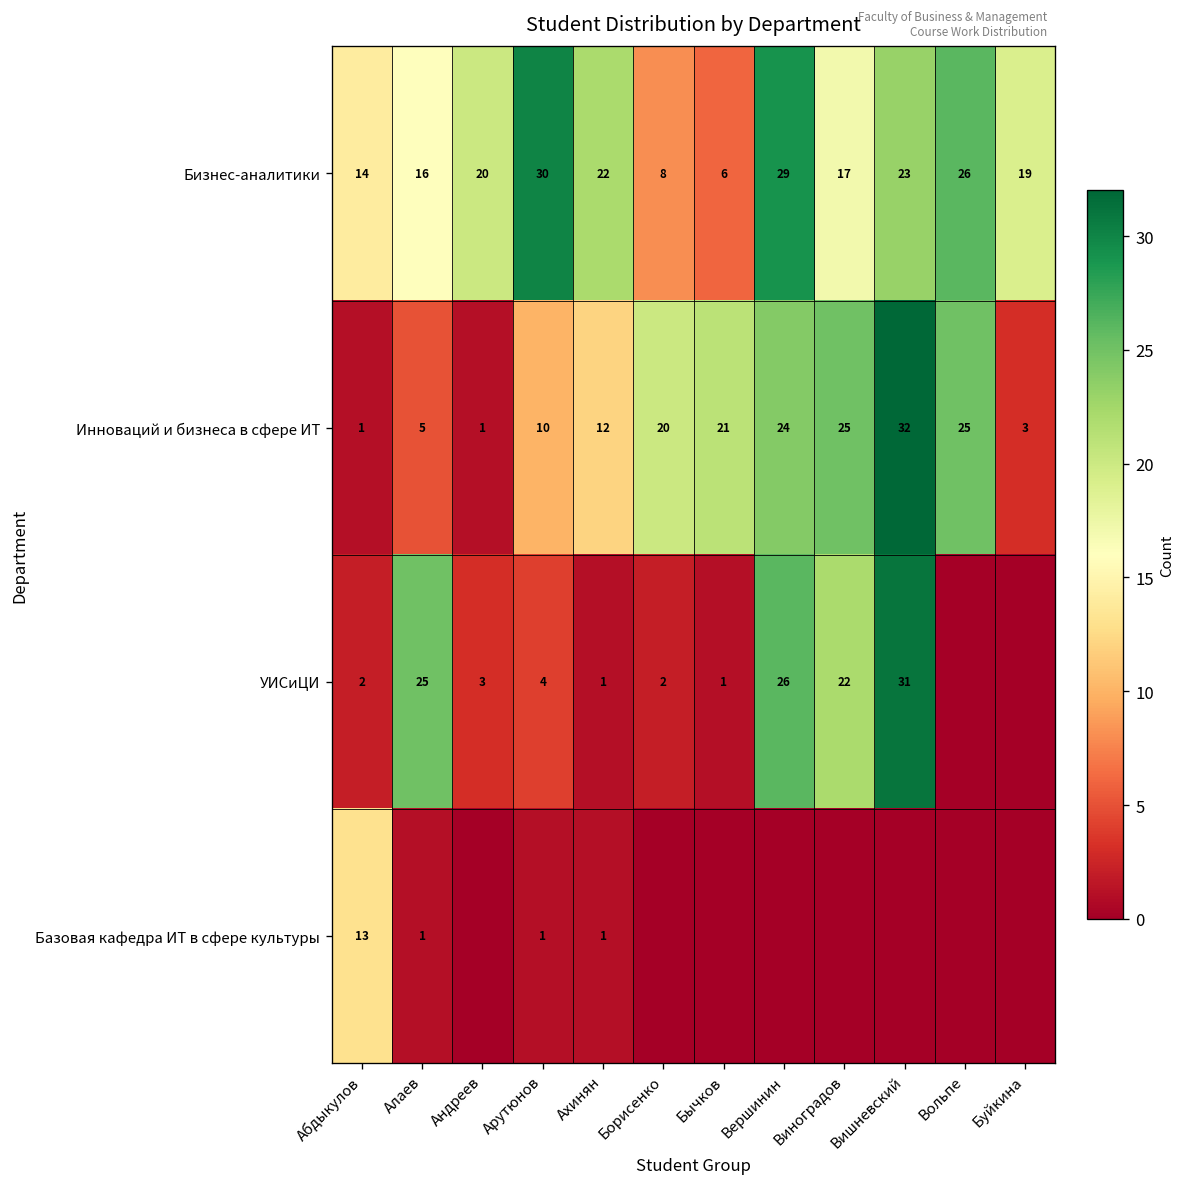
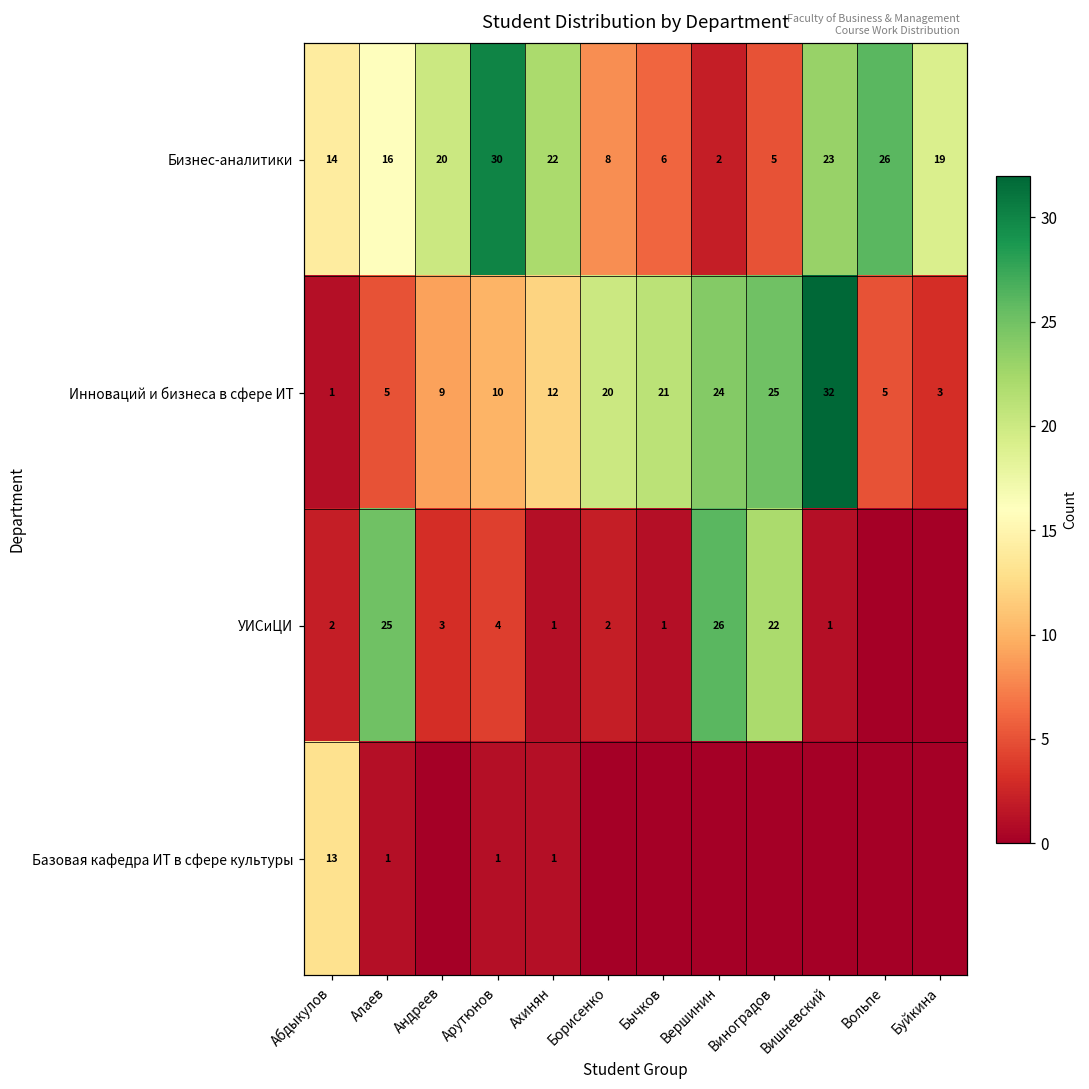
  {
    "Бизнес-аналитики": {
      "Абдыкулов": 14,
      "Алаев": 16,
      "Андреев": 20,
      "Арутюнов": 30,
      "Ахинян": 22,
      "Борисенко": 8,
      "Бычков": 6,
-     "Вершинин": 29,
-     "Виноградов": 17,
+     "Вершинин": 2,
+     "Виноградов": 5,
      "Вишневский": 23,
      "Вольпе": 26,
      "Буйкина": 19
    },
    "Инноваций и бизнеса в сфере ИТ": {
      "Абдыкулов": 1,
      "Алаев": 5,
-     "Андреев": 1,
+     "Андреев": 9,
      "Арутюнов": 10,
      "Ахинян": 12,
      "Борисенко": 20,
      "Бычков": 21,
      "Вершинин": 24,
      "Виноградов": 25,
      "Вишневский": 32,
-     "Вольпе": 25,
+     "Вольпе": 5,
      "Буйкина": 3
    },
    "УИСиЦИ": {
      "Абдыкулов": 2,
      "Алаев": 25,
      "Андреев": 3,
      "Арутюнов": 4,
      "Ахинян": 1,
      "Борисенко": 2,
      "Бычков": 1,
      "Вершинин": 26,
      "Виноградов": 22,
-     "Вишневский": 31
+     "Вишневский": 1
    },
    "Базовая кафедра ИТ в сфере культуры": {
      "Абдыкулов": 13,
      "Алаев": 1,
      "Арутюнов": 1,
      "Ахинян": 1
    }
  }
